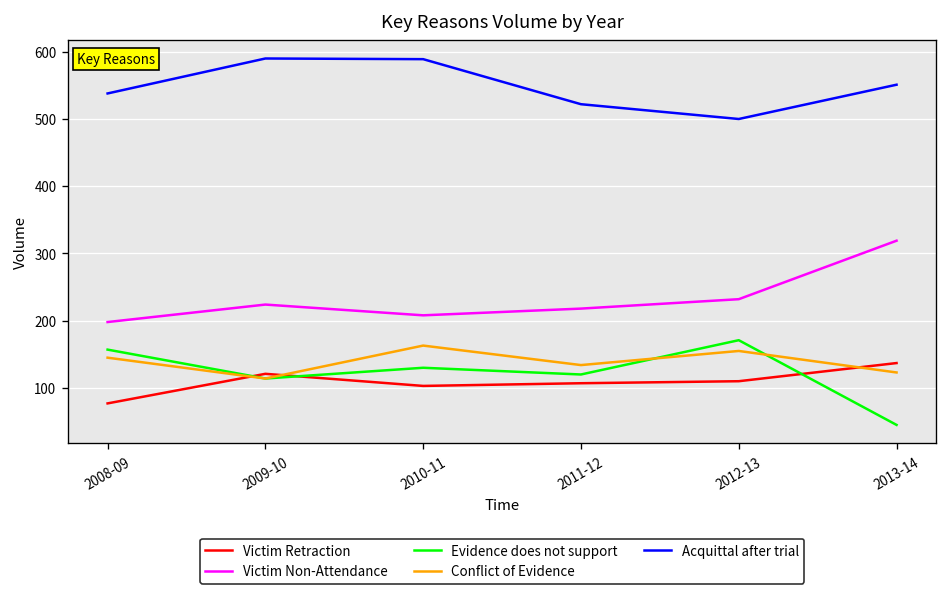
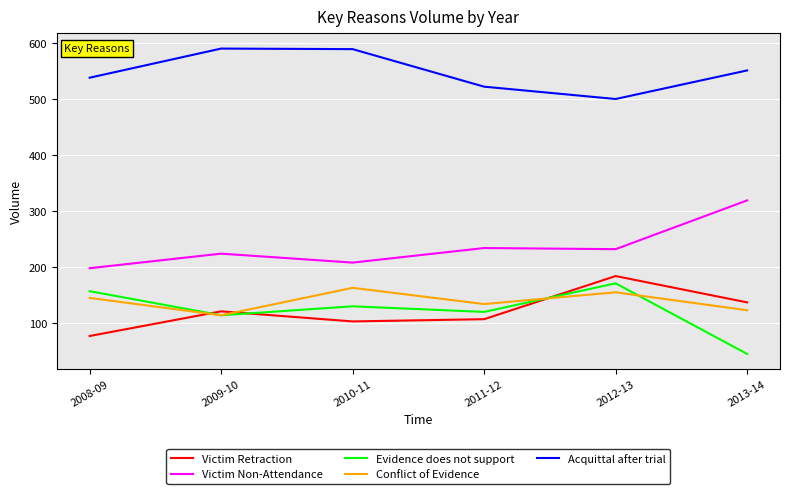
  {
    "Victim Retraction": {
      "2008-09": 80,
      "2009-10": 120,
      "2010-11": 100,
      "2011-12": 110,
-     "2012-13": 110,
+     "2012-13": 180,
      "2013-14": 140
    },
    "Victim Non-Attendance": {
      "2008-09": 200,
      "2009-10": 220,
      "2010-11": 210,
-     "2011-12": 220,
+     "2011-12": 230,
      "2012-13": 230,
      "2013-14": 320
    },
    "Evidence does not support": {
      "2008-09": 160,
      "2010-11": 130,
      "2011-12": 120,
      "2012-13": 170,
      "2013-14": 50
    },
    "Conflict of Evidence": {
      "2008-09": 150,
      "2010-11": 160,
      "2011-12": 130,
      "2012-13": 160,
      "2013-14": 120
    },
    "Acquittal after trial": {
      "2008-09": 540,
      "2009-10": 590,
      "2010-11": 590,
      "2011-12": 520,
      "2012-13": 500,
      "2013-14": 550
    }
  }
